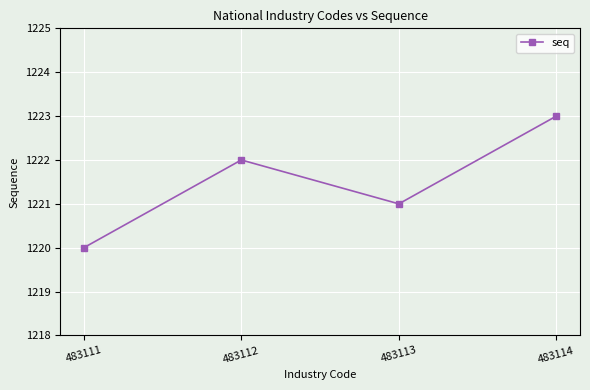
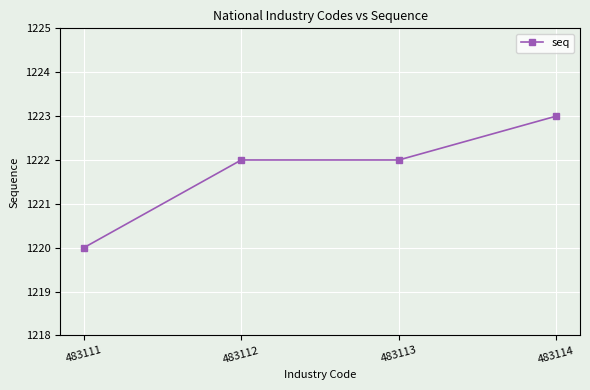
  {
    "483111": 1220,
    "483112": 1222,
-   "483113": 1221,
+   "483113": 1222,
    "483114": 1223
  }
